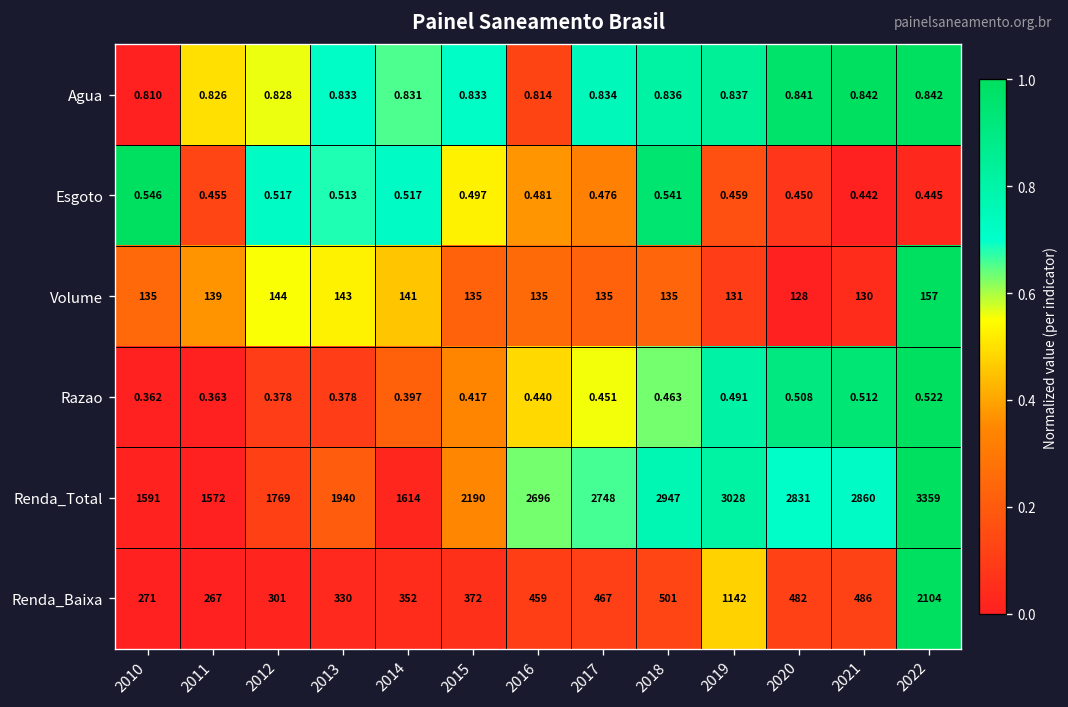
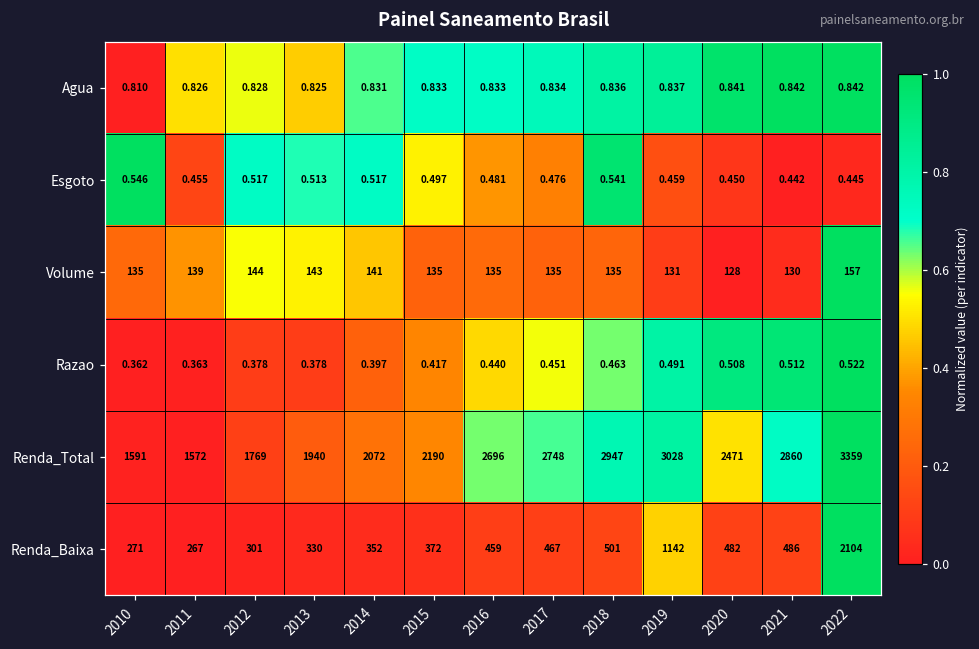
  {
    "Agua": {
      "2010": 0.810,
      "2011": 0.826,
      "2012": 0.828,
-     "2013": 0.833,
+     "2013": 0.825,
      "2014": 0.831,
      "2015": 0.833,
-     "2016": 0.814,
+     "2016": 0.833,
      "2017": 0.834,
      "2018": 0.836,
      "2019": 0.837,
      "2020": 0.841,
      "2021": 0.842,
      "2022": 0.842
    },
    "Esgoto": {
      "2010": 0.546,
      "2011": 0.455,
      "2012": 0.517,
      "2013": 0.513,
      "2014": 0.517,
      "2015": 0.497,
      "2016": 0.481,
      "2017": 0.476,
      "2018": 0.541,
      "2019": 0.459,
      "2020": 0.450,
      "2021": 0.442,
      "2022": 0.445
    },
    "Volume": {
      "2010": 135,
      "2011": 139,
      "2012": 144,
      "2013": 143,
      "2014": 141,
      "2015": 135,
      "2016": 135,
      "2017": 135,
      "2018": 135,
      "2019": 131,
      "2020": 128,
      "2021": 130,
      "2022": 157
    },
    "Razao": {
      "2010": 0.362,
      "2011": 0.363,
      "2012": 0.378,
      "2013": 0.378,
      "2014": 0.397,
      "2015": 0.417,
      "2016": 0.440,
      "2017": 0.451,
      "2018": 0.463,
      "2019": 0.491,
      "2020": 0.508,
      "2021": 0.512,
      "2022": 0.522
    },
    "Renda_Total": {
      "2010": 1591,
      "2011": 1572,
      "2012": 1769,
      "2013": 1940,
-     "2014": 1614,
+     "2014": 2072,
      "2015": 2190,
      "2016": 2696,
      "2017": 2748,
      "2018": 2947,
      "2019": 3028,
-     "2020": 2831,
+     "2020": 2471,
      "2021": 2860,
      "2022": 3359
    },
    "Renda_Baixa": {
      "2010": 271,
      "2011": 267,
      "2012": 301,
      "2013": 330,
      "2014": 352,
      "2015": 372,
      "2016": 459,
      "2017": 467,
      "2018": 501,
      "2019": 1142,
      "2020": 482,
      "2021": 486,
      "2022": 2104
    }
  }
